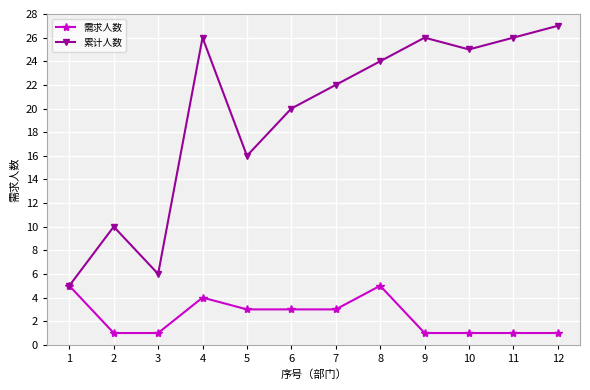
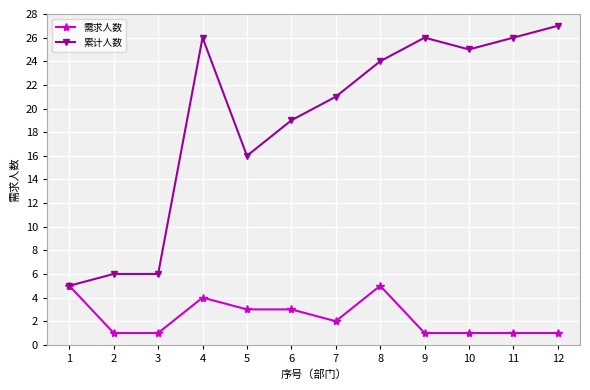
  {
    "需求人数": {
      "2": 1,
      "3": 1,
      "4": 4,
      "5": 3,
      "6": 3,
-     "7": 3,
+     "7": 2,
      "8": 5,
      "9": 1,
      "10": 1,
      "11": 1,
      "12": 1
    },
    "累计人数": {
-     "2": 10,
+     "2": 6,
      "3": 6,
      "4": 26,
      "5": 16,
-     "6": 20,
-     "7": 22,
+     "6": 19,
+     "7": 21,
      "8": 24,
      "9": 26,
      "10": 25,
      "11": 26,
      "12": 27
    }
  }
